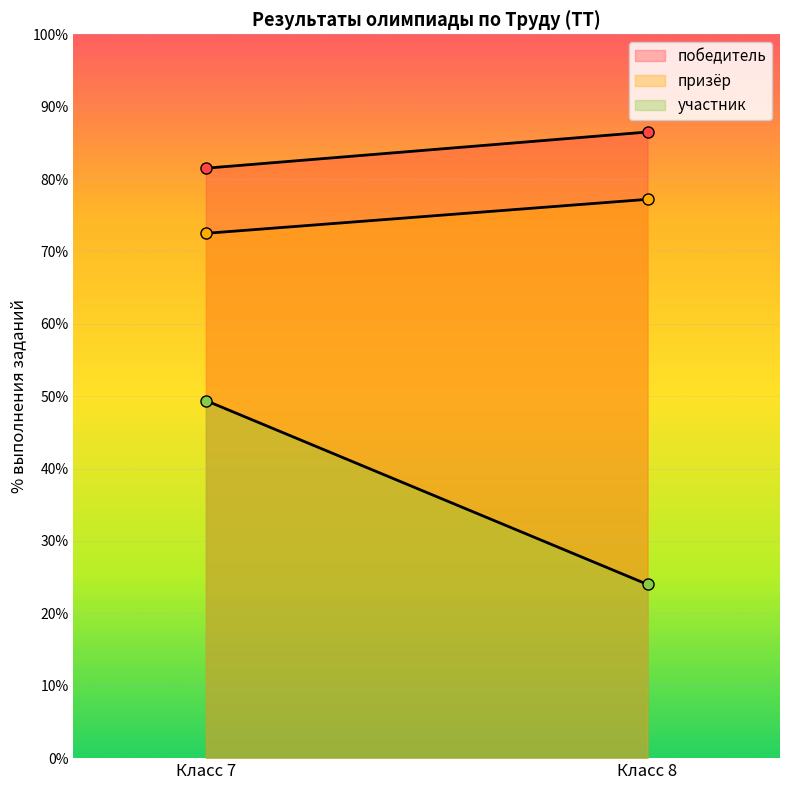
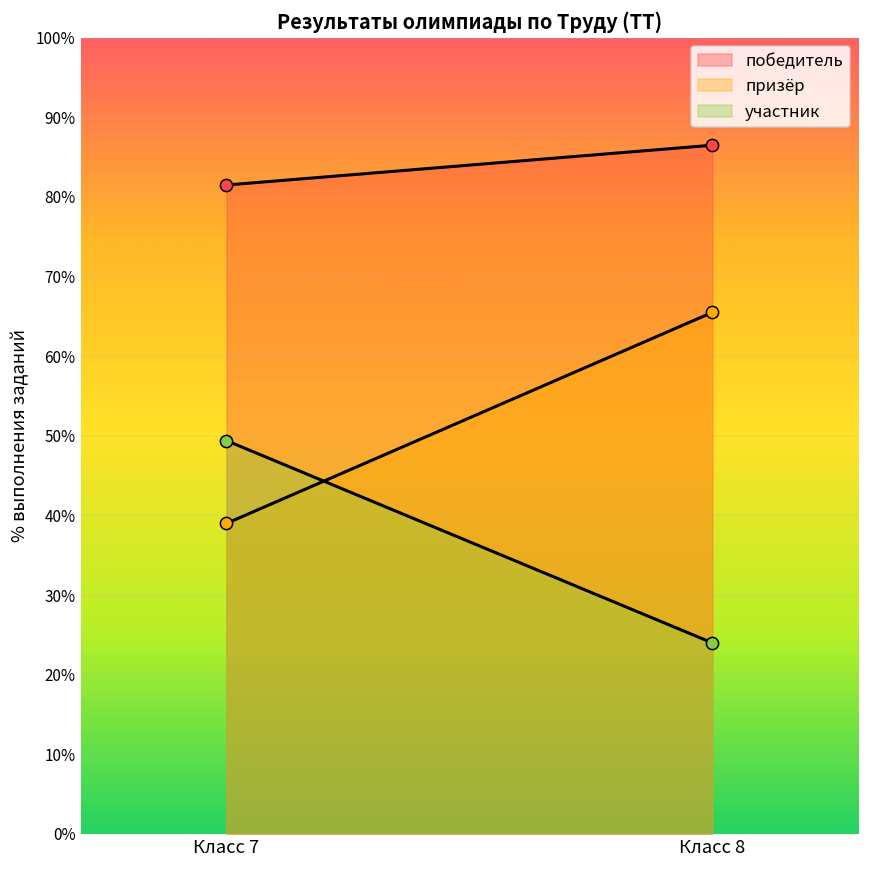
  {
    "победитель": {
      "Класс 7": "82%",
      "Класс 8": "87%"
    },
    "призёр": {
-     "Класс 7": "73%",
-     "Класс 8": "77%"
+     "Класс 7": "39%",
+     "Класс 8": "66%"
    },
    "участник": {
      "Класс 7": "49%",
      "Класс 8": "24%"
    }
  }
